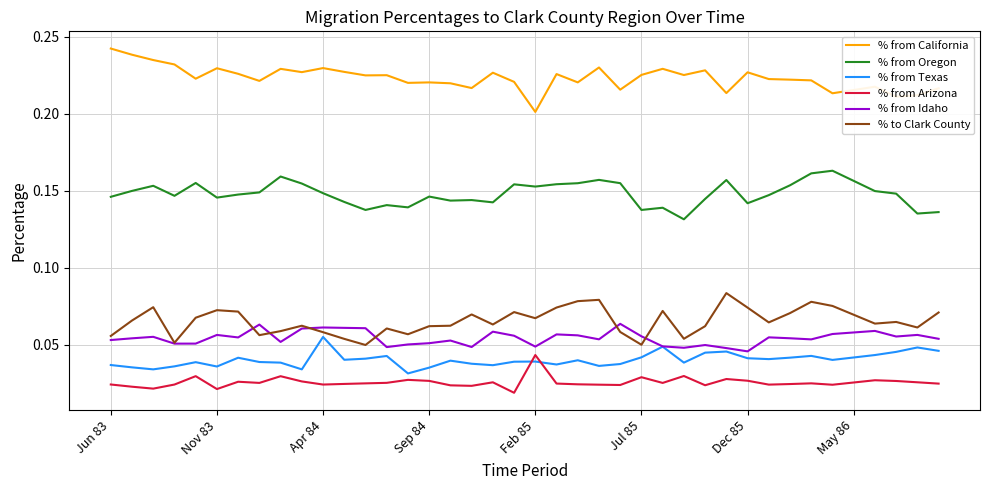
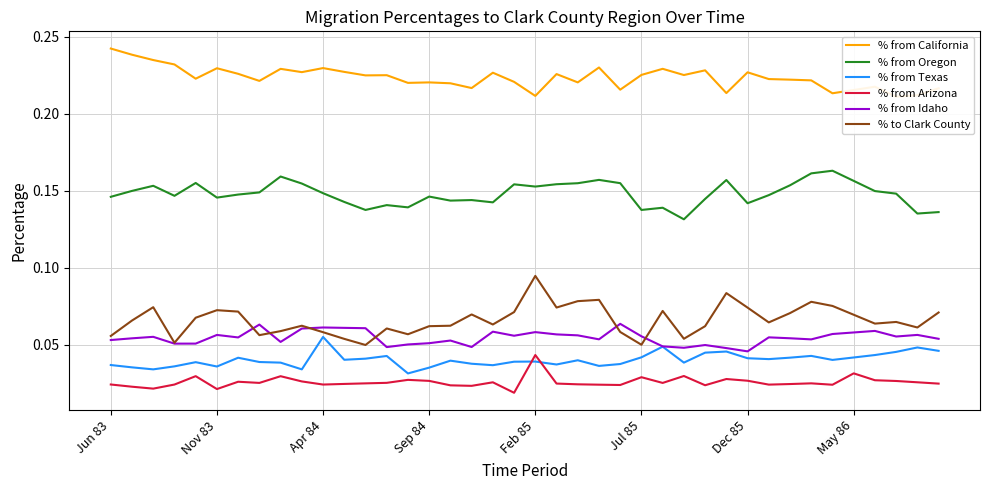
  {
    "% from California": {
      "Jun 83": 0.242,
      "Nov 83": 0.229,
      "Apr 84": 0.230,
      "Sep 84": 0.220,
-     "Feb 85": 0.201,
+     "Feb 85": 0.211,
      "Jul 85": 0.225,
      "Dec 85": 0.227
    },
    "% from Oregon": {
      "Jun 83": 0.146,
      "Nov 83": 0.146,
      "Apr 84": 0.148,
      "Sep 84": 0.146,
      "Feb 85": 0.153,
      "Jul 85": 0.138,
      "Dec 85": 0.142,
      "May 86": 0.156
    },
    "% from Texas": {
      "Jun 83": 0.037,
      "Nov 83": 0.036,
      "Apr 84": 0.055,
      "Sep 84": 0.035,
      "Feb 85": 0.039,
      "Jul 85": 0.042,
      "Dec 85": 0.041,
      "May 86": 0.042
    },
    "% from Arizona": {
      "Jun 83": 0.024,
      "Nov 83": 0.021,
      "Apr 84": 0.024,
      "Sep 84": 0.027,
      "Feb 85": 0.043,
      "Jul 85": 0.029,
      "Dec 85": 0.027,
-     "May 86": 0.026
+     "May 86": 0.032
    },
    "% from Idaho": {
      "Jun 83": 0.053,
      "Nov 83": 0.056,
      "Apr 84": 0.061,
      "Sep 84": 0.051,
-     "Feb 85": 0.049,
+     "Feb 85": 0.058,
      "Jul 85": 0.056,
      "Dec 85": 0.046,
      "May 86": 0.058
    },
    "% to Clark County": {
      "Jun 83": 0.056,
      "Nov 83": 0.073,
      "Apr 84": 0.058,
      "Sep 84": 0.062,
-     "Feb 85": 0.067,
+     "Feb 85": 0.095,
      "Jul 85": 0.050,
      "Dec 85": 0.074,
      "May 86": 0.070
    }
  }
